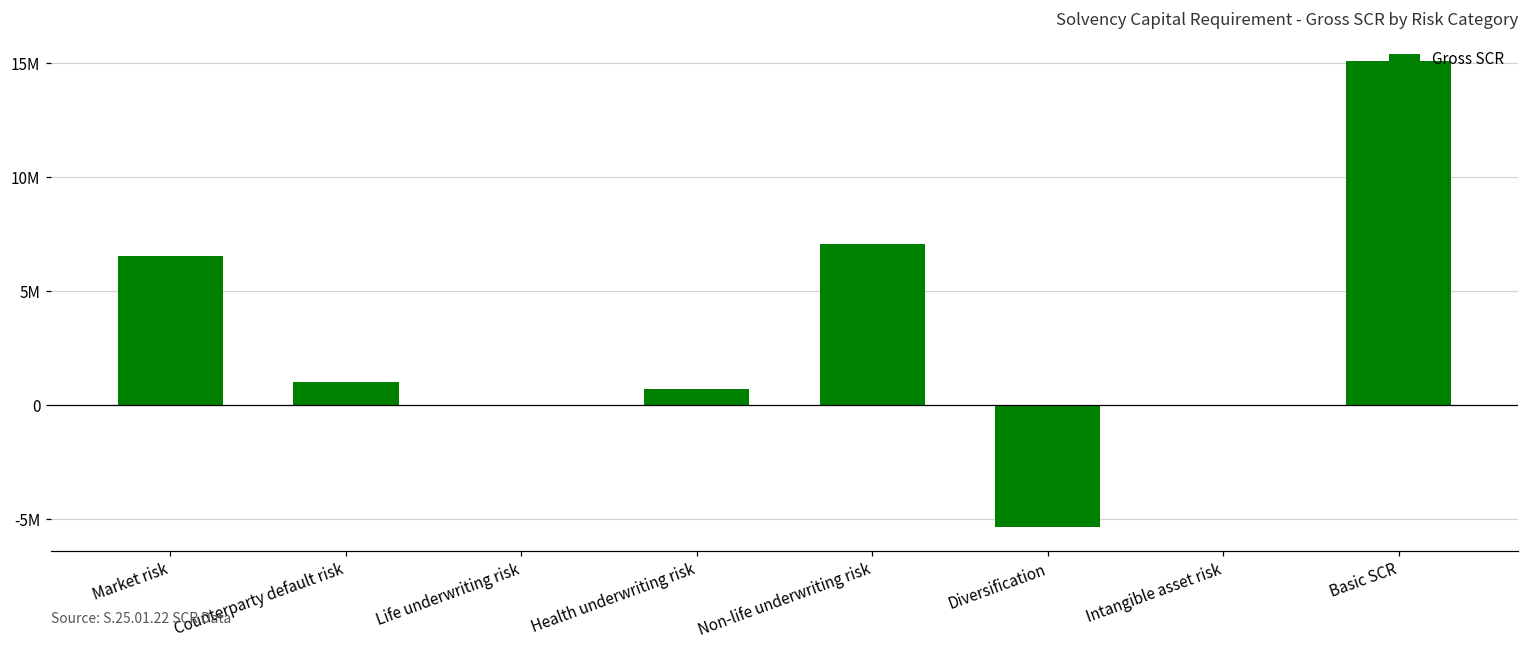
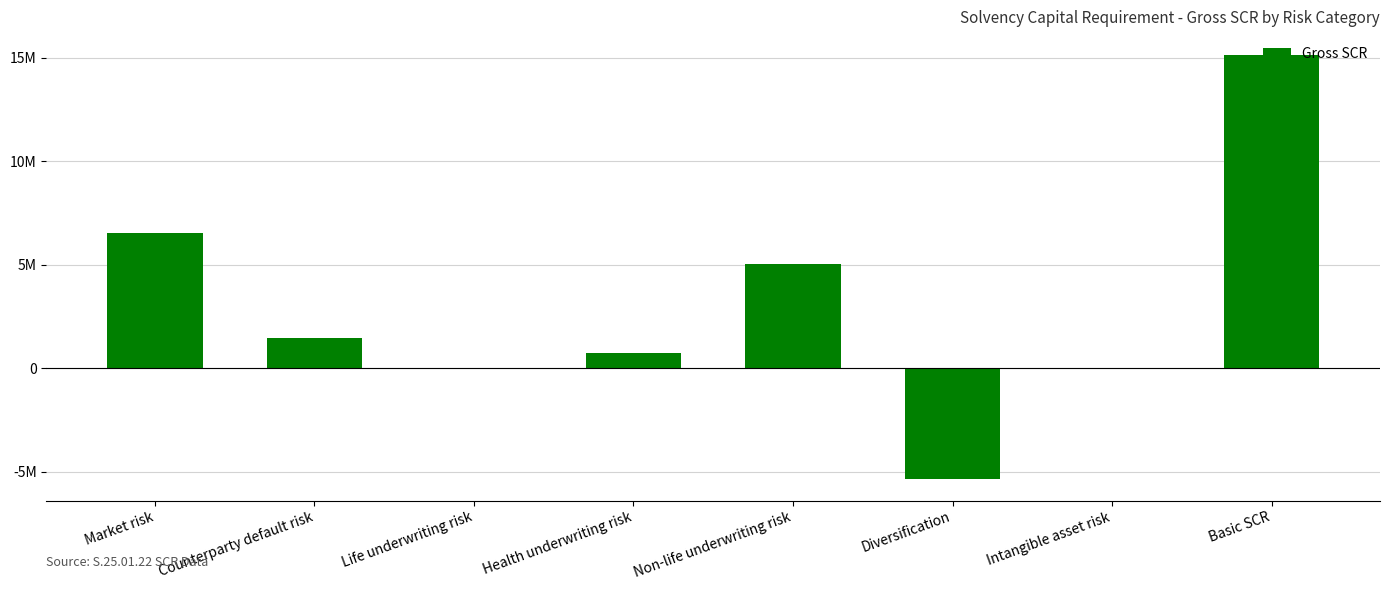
  {
    "Market risk": 6600000,
-   "Counterparty default risk": 1000000,
+   "Counterparty default risk": 1500000,
    "Life underwriting risk": 0,
    "Health underwriting risk": 700000,
-   "Non-life underwriting risk": 7100000,
+   "Non-life underwriting risk": 5100000,
    "Diversification": -5400000,
    "Intangible asset risk": 0,
    "Basic SCR": 15100000
  }
